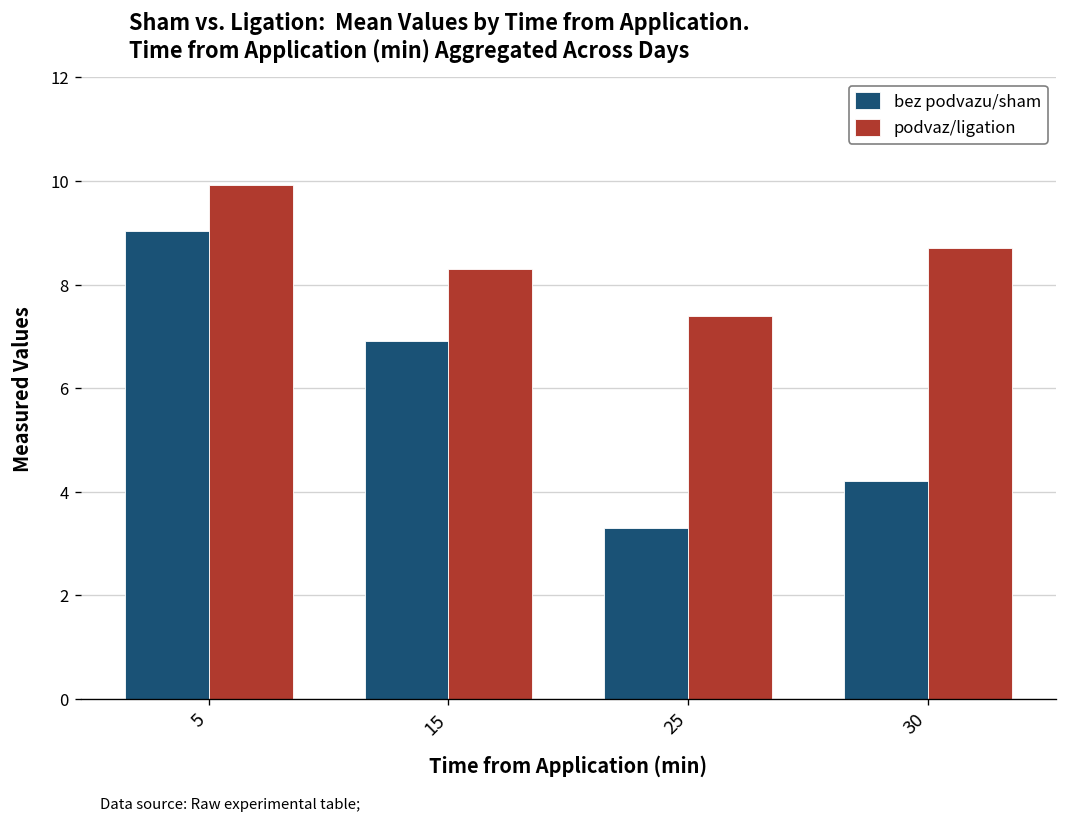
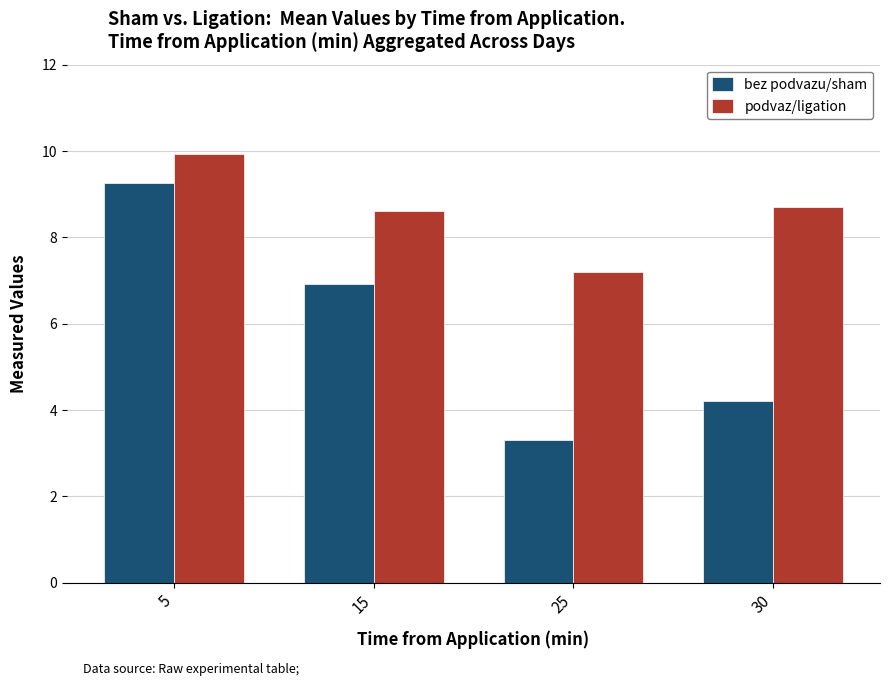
  {
    "bez podvazu/sham": {
-     "5": 9.0,
+     "5": 9.3,
      "15": 6.9,
      "25": 3.3,
      "30": 4.2
    },
    "podvaz/ligation": {
      "5": 9.9,
-     "15": 8.3,
-     "25": 7.4,
+     "15": 8.6,
+     "25": 7.2,
      "30": 8.7
    }
  }
